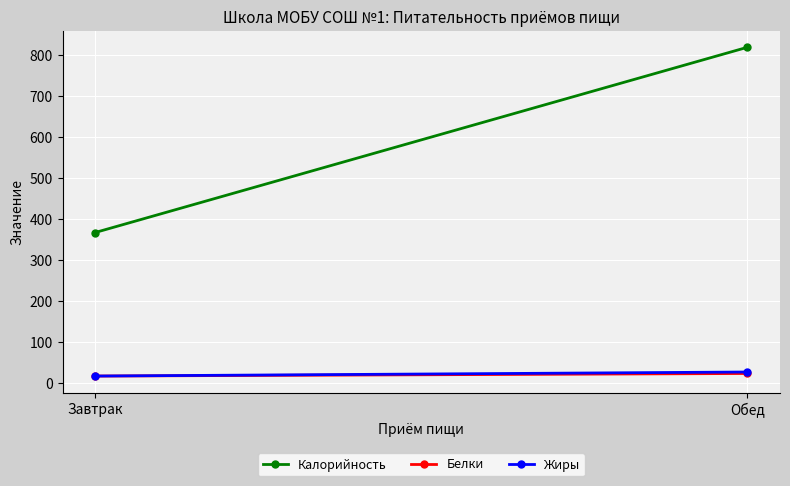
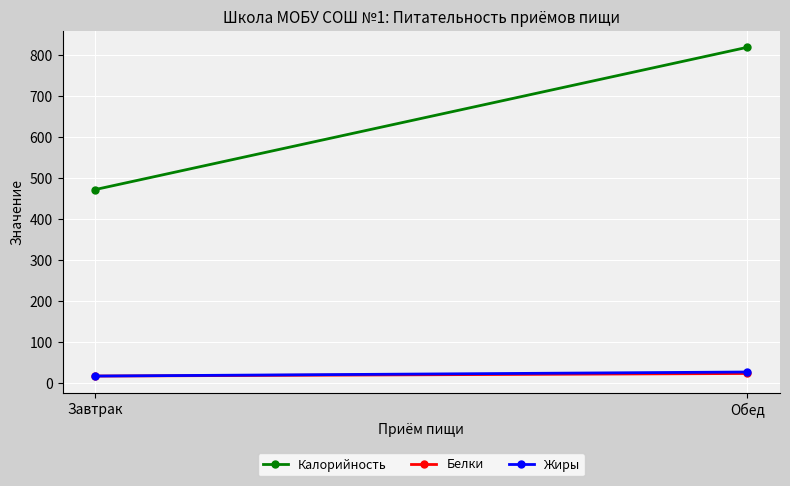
  {
    "Калорийность": {
-     "Завтрак": 370,
+     "Завтрак": 470,
      "Обед": 820
    }
  }
